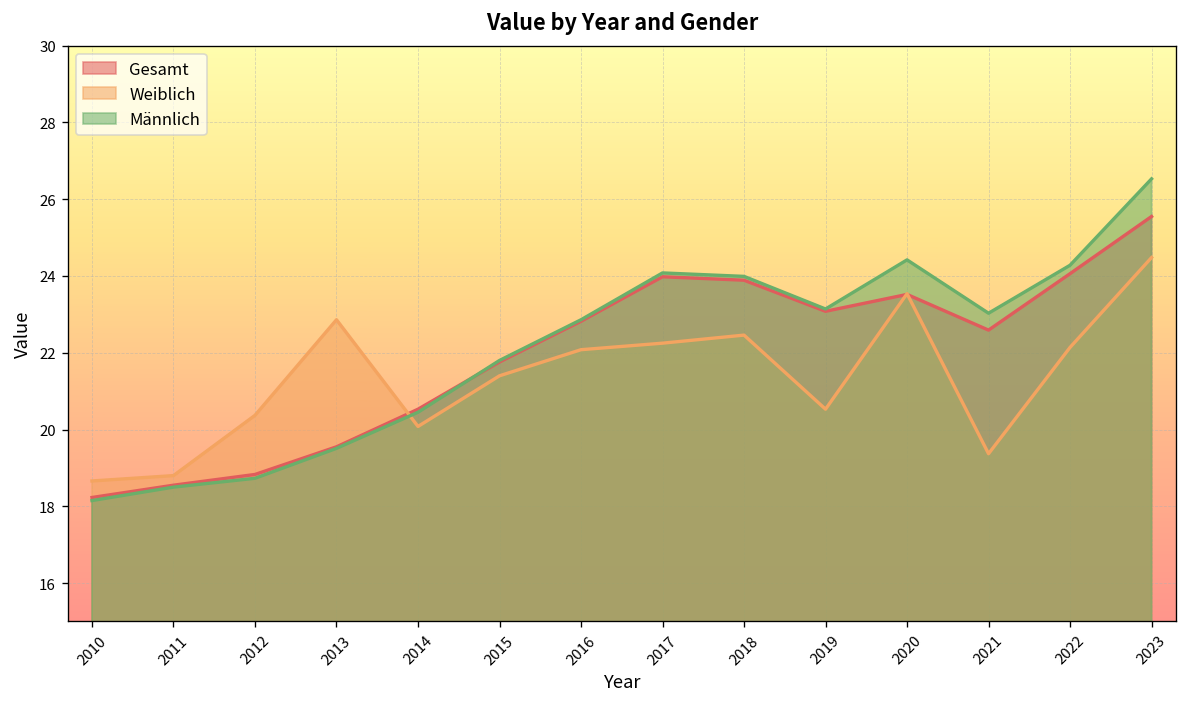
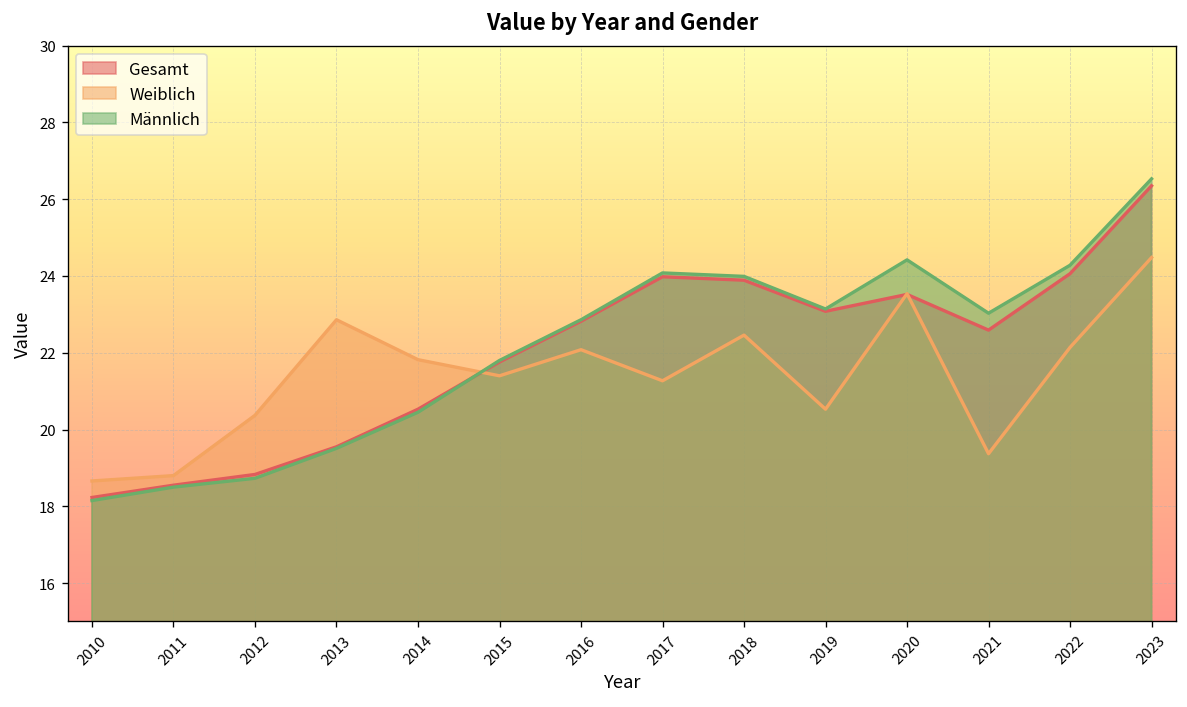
  {
    "Gesamt": {
      "2010": 18.2,
      "2012": 18.8,
      "2014": 20.5,
      "2017": 24.0,
      "2018": 23.9,
      "2021": 22.6,
      "2022": 24.1,
-     "2023": 25.6
+     "2023": 26.4
    },
    "Weiblich": {
      "2010": 18.7,
      "2011": 18.8,
      "2012": 20.4,
      "2013": 22.9,
-     "2014": 20.1,
+     "2014": 21.8,
      "2015": 21.4,
      "2016": 22.1,
-     "2017": 22.3,
+     "2017": 21.3,
      "2018": 22.5,
      "2019": 20.5,
      "2021": 19.4,
      "2022": 22.1,
      "2023": 24.5
    },
    "Männlich": {
      "2010": 18.2,
      "2012": 18.7,
      "2014": 20.5,
      "2017": 24.1,
      "2018": 24.0,
      "2020": 24.4,
      "2021": 23.0,
      "2022": 24.3,
      "2023": 26.5
    }
  }
